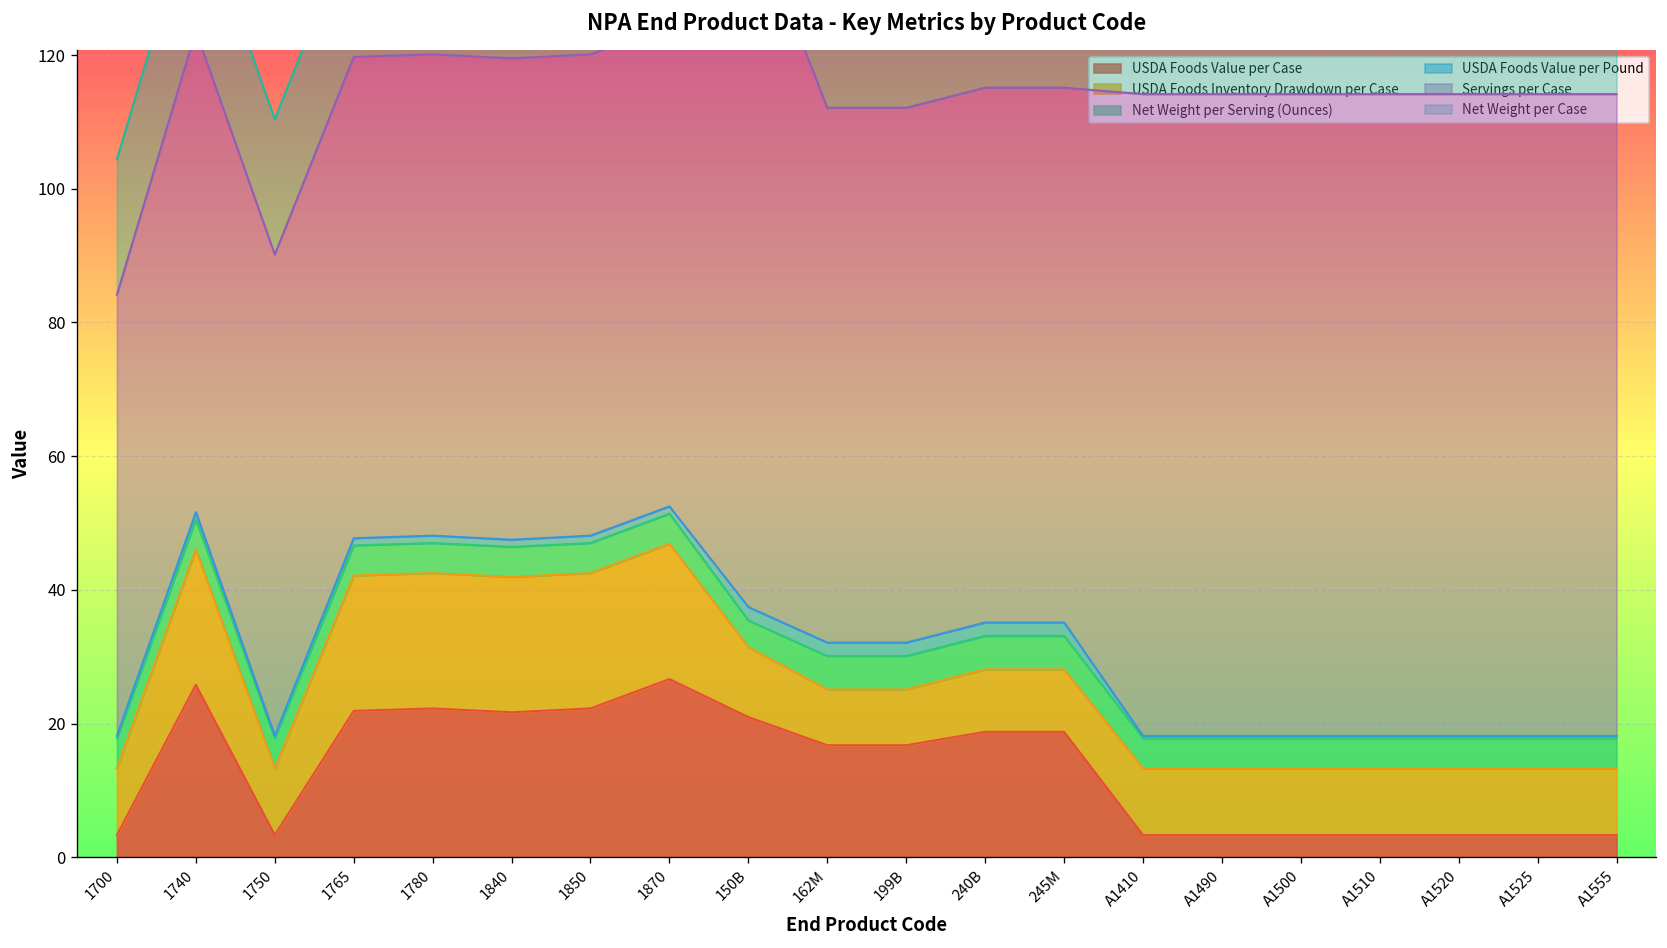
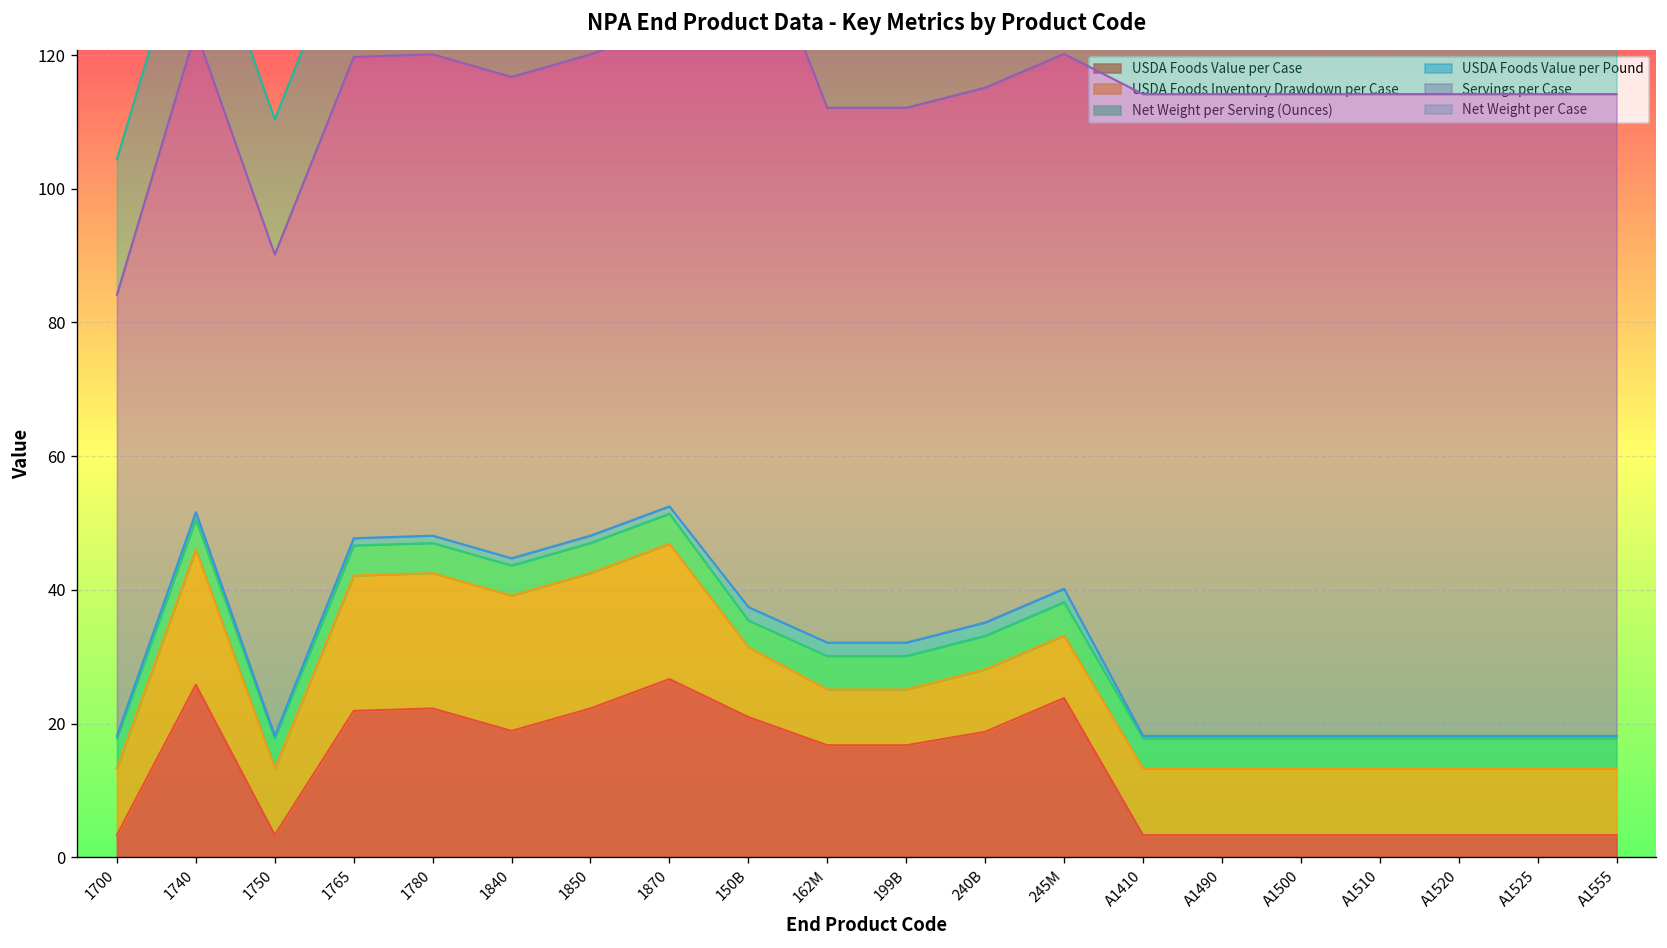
  {
    "USDA Foods Value per Case": {
      "1700": 3,
      "1740": 26,
      "1750": 3,
      "1765": 22,
      "1780": 22,
-     "1840": 22,
+     "1840": 19,
      "1850": 22,
      "1870": 27,
      "150B": 21,
      "162M": 17,
      "199B": 17,
      "240B": 19,
-     "245M": 19,
+     "245M": 24,
      "A1410": 3,
      "A1490": 3,
      "A1500": 3,
      "A1510": 3,
      "A1520": 3,
      "A1525": 3,
      "A1555": 3
    },
    "USDA Foods Inventory Drawdown per Case": {
      "1700": 10,
      "1740": 20,
      "1750": 10,
      "1765": 20,
      "1780": 20,
      "1840": 20,
      "1850": 20,
      "1870": 20,
      "150B": 10,
      "162M": 8,
      "199B": 8,
      "240B": 9,
      "245M": 9,
      "A1410": 10,
      "A1490": 10,
      "A1500": 10,
      "A1510": 10,
      "A1520": 10,
      "A1525": 10,
      "A1555": 10
    },
    "USDA Foods Value per Pound": {
      "1740": 1,
      "1765": 1,
      "1780": 1,
      "1840": 1,
      "1850": 1,
      "1870": 1,
      "150B": 2,
      "162M": 2,
      "199B": 2,
      "240B": 2,
      "245M": 2
    },
    "Servings per Case": {
      "1700": 66,
      "1750": 72,
      "1765": 72,
      "1780": 72,
      "1840": 72,
      "1850": 72,
      "162M": 80,
      "199B": 80,
      "240B": 80,
      "245M": 80
    }
  }
